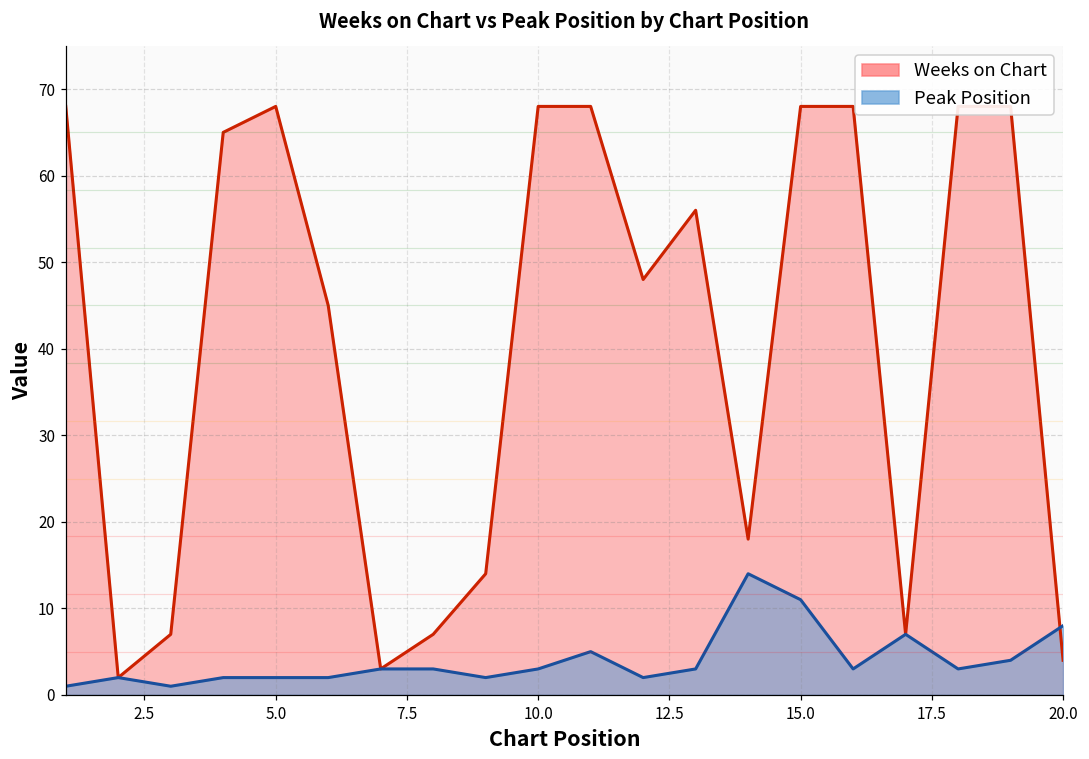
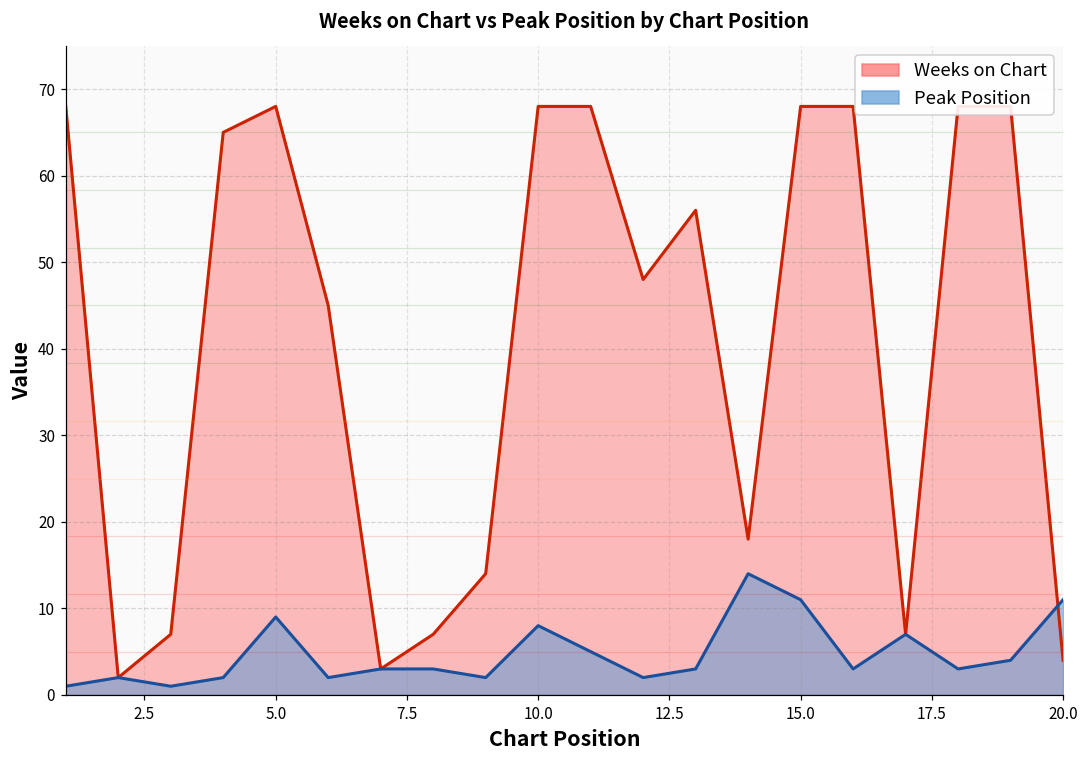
  {
    "Weeks on Chart": {
      "5.0": 68,
      "10.0": 68,
      "15.0": 68,
      "20.0": 4
    },
    "Peak Position": {
-     "5.0": 2,
-     "10.0": 3,
+     "5.0": 9,
+     "10.0": 8,
      "15.0": 11,
-     "20.0": 8
+     "20.0": 11
    }
  }
